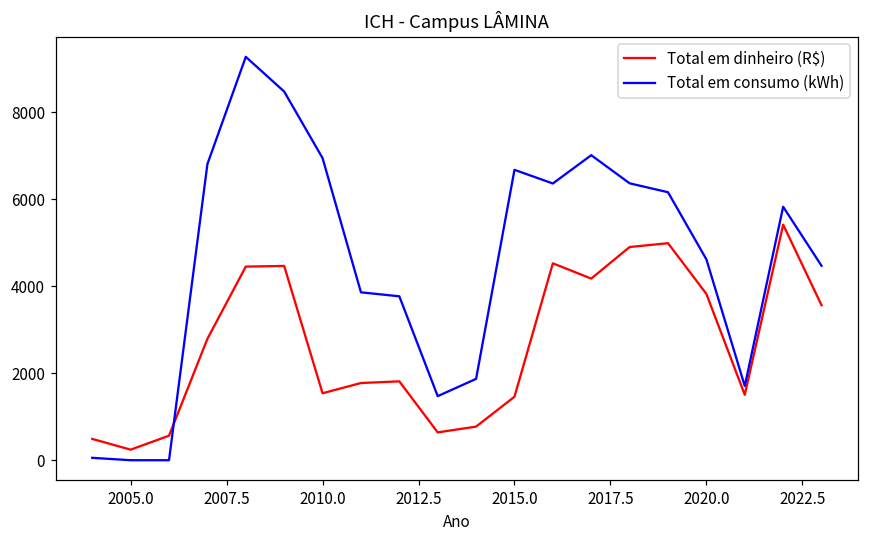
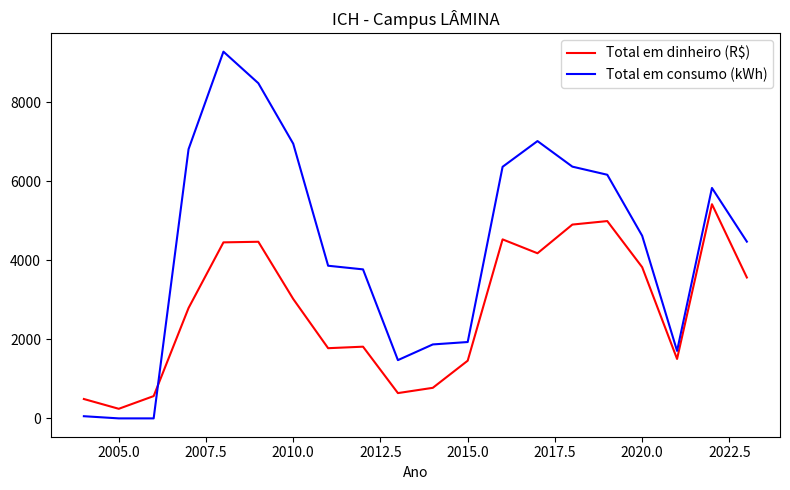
  {
    "Total em dinheiro (R$)": {
      "2005.0": 200,
-     "2010.0": 1500,
+     "2010.0": 3000,
      "2015.0": 1500,
      "2020.0": 3800
    },
    "Total em consumo (kWh)": {
      "2005.0": 0,
      "2010.0": 6900,
-     "2015.0": 6700,
+     "2015.0": 1900,
      "2020.0": 4600
    }
  }
